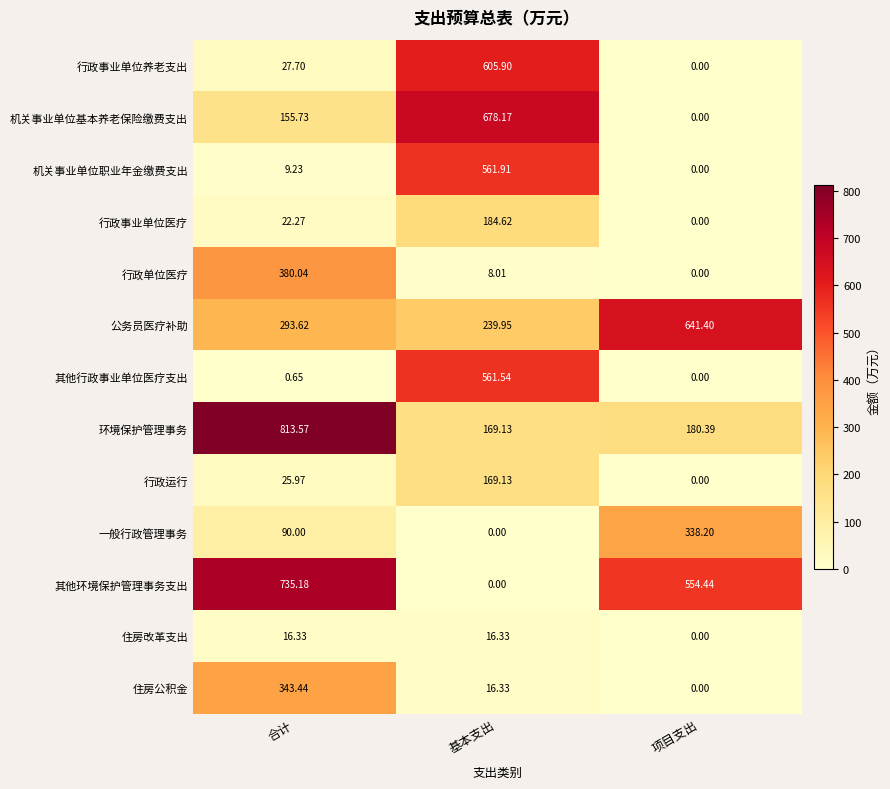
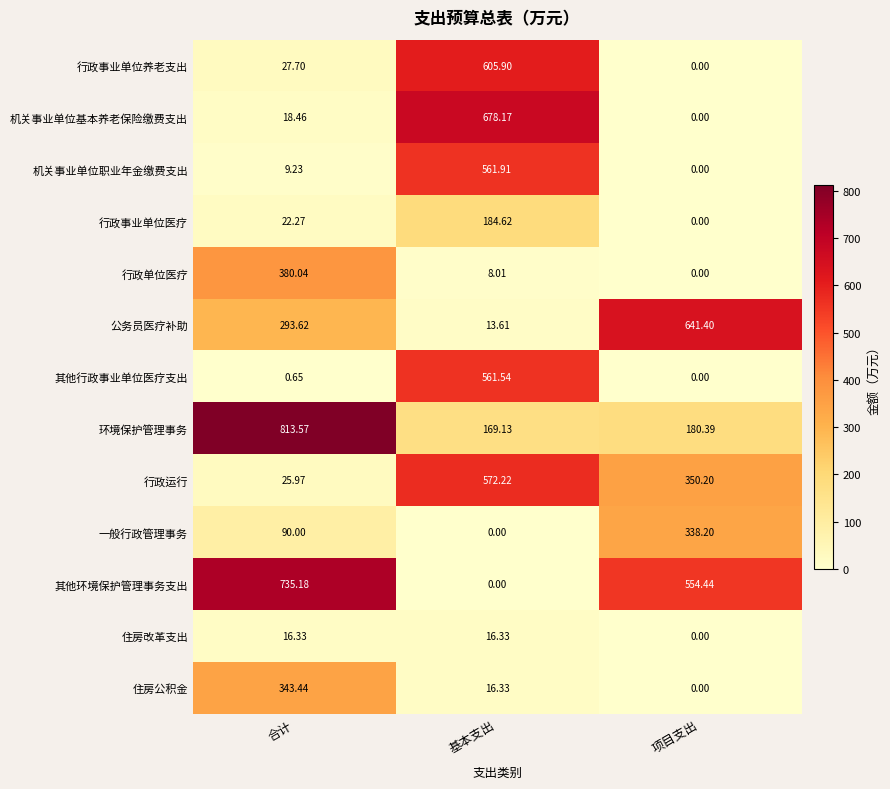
  {
    "行政事业单位养老支出": {
      "合计": 27.70,
      "基本支出": 605.90,
      "项目支出": 0.00
    },
    "机关事业单位基本养老保险缴费支出": {
-     "合计": 155.73,
+     "合计": 18.46,
      "基本支出": 678.17,
      "项目支出": 0.00
    },
    "机关事业单位职业年金缴费支出": {
      "合计": 9.23,
      "基本支出": 561.91,
      "项目支出": 0.00
    },
    "行政事业单位医疗": {
      "合计": 22.27,
      "基本支出": 184.62,
      "项目支出": 0.00
    },
    "行政单位医疗": {
      "合计": 380.04,
      "基本支出": 8.01,
      "项目支出": 0.00
    },
    "公务员医疗补助": {
      "合计": 293.62,
-     "基本支出": 239.95,
+     "基本支出": 13.61,
      "项目支出": 641.40
    },
    "其他行政事业单位医疗支出": {
      "合计": 0.65,
      "基本支出": 561.54,
      "项目支出": 0.00
    },
    "环境保护管理事务": {
      "合计": 813.57,
      "基本支出": 169.13,
      "项目支出": 180.39
    },
    "行政运行": {
      "合计": 25.97,
-     "基本支出": 169.13,
-     "项目支出": 0.00
+     "基本支出": 572.22,
+     "项目支出": 350.20
    },
    "一般行政管理事务": {
      "合计": 90.00,
      "基本支出": 0.00,
      "项目支出": 338.20
    },
    "其他环境保护管理事务支出": {
      "合计": 735.18,
      "基本支出": 0.00,
      "项目支出": 554.44
    },
    "住房改革支出": {
      "合计": 16.33,
      "基本支出": 16.33,
      "项目支出": 0.00
    },
    "住房公积金": {
      "合计": 343.44,
      "基本支出": 16.33,
      "项目支出": 0.00
    }
  }
